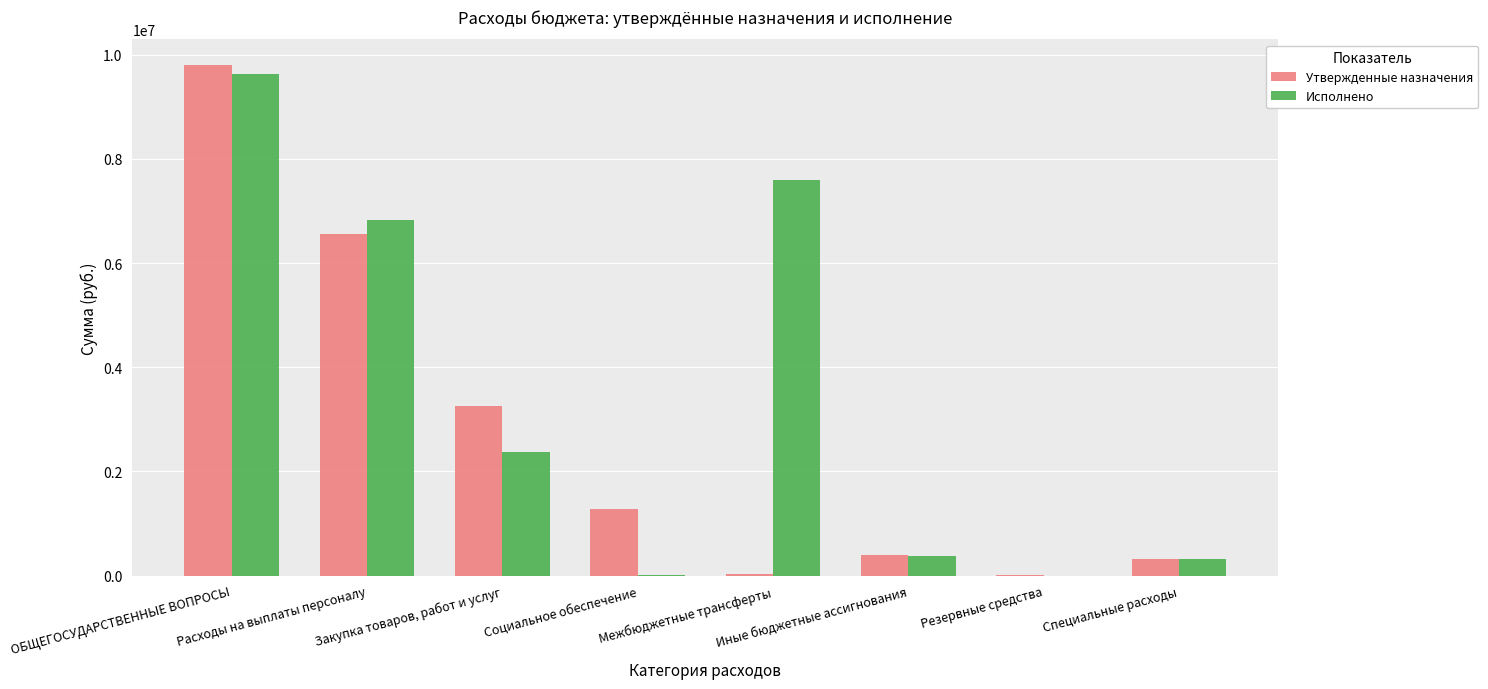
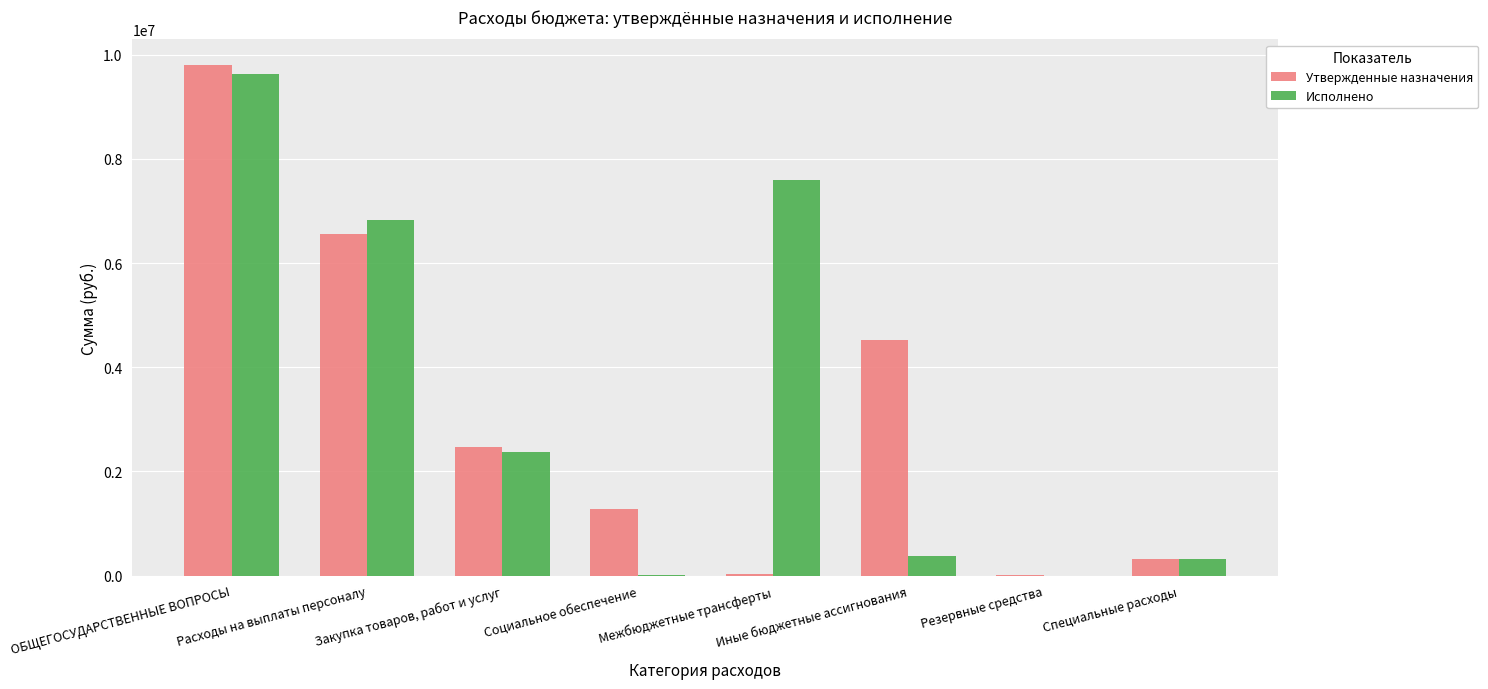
  {
    "Утвержденные назначения": {
      "ОБЩЕГОСУДАРСТВЕННЫЕ ВОПРОСЫ": 9800000,
      "Расходы на выплаты персоналу": 6600000,
-     "Закупка товаров, работ и услуг": 3300000,
+     "Закупка товаров, работ и услуг": 2500000,
      "Социальное обеспечение": 1300000,
-     "Иные бюджетные ассигнования": 400000,
+     "Иные бюджетные ассигнования": 4500000,
      "Специальные расходы": 300000
    },
    "Исполнено": {
      "ОБЩЕГОСУДАРСТВЕННЫЕ ВОПРОСЫ": 9600000,
      "Расходы на выплаты персоналу": 6800000,
      "Закупка товаров, работ и услуг": 2400000,
      "Межбюджетные трансферты": 7600000,
      "Иные бюджетные ассигнования": 400000,
      "Резервные средства": 0,
      "Специальные расходы": 300000
    }
  }
